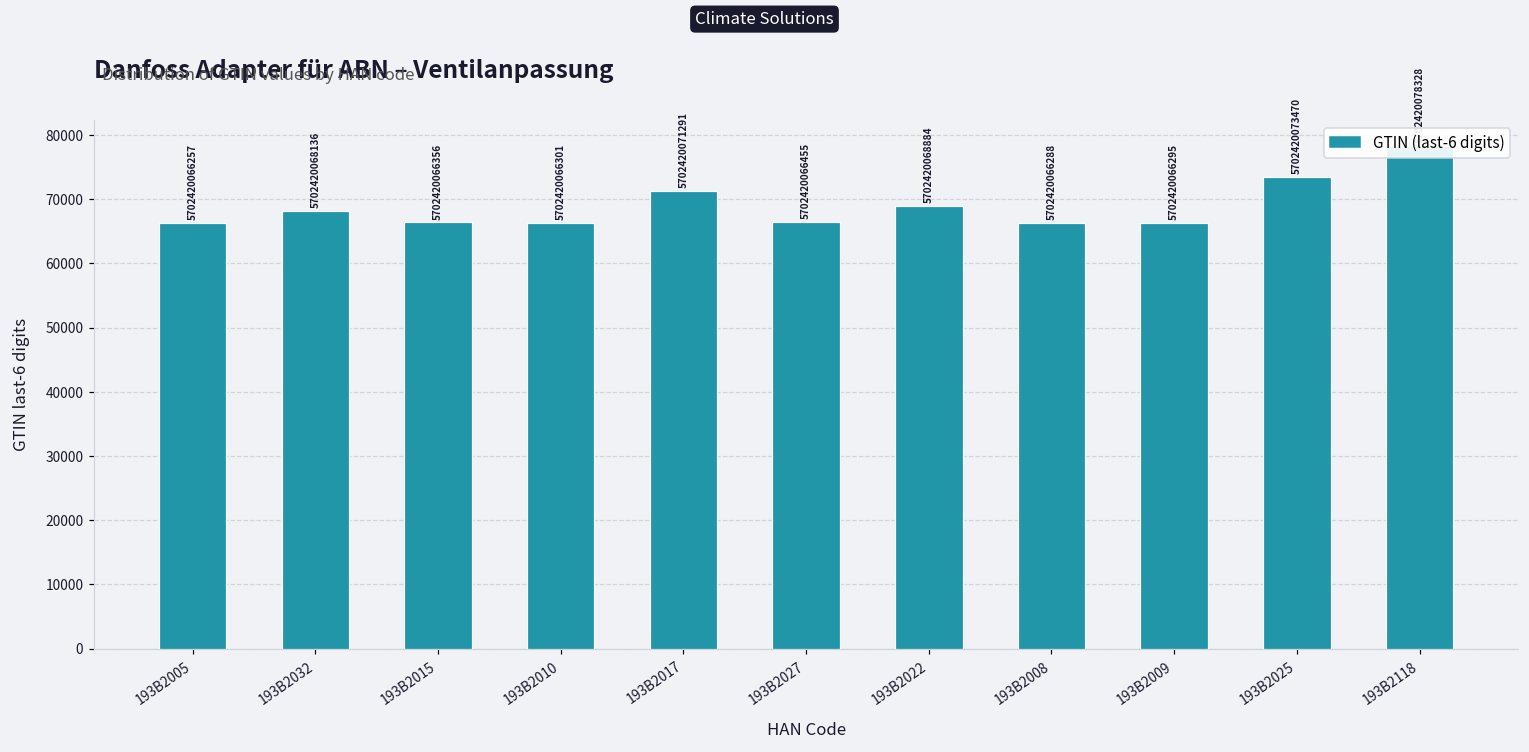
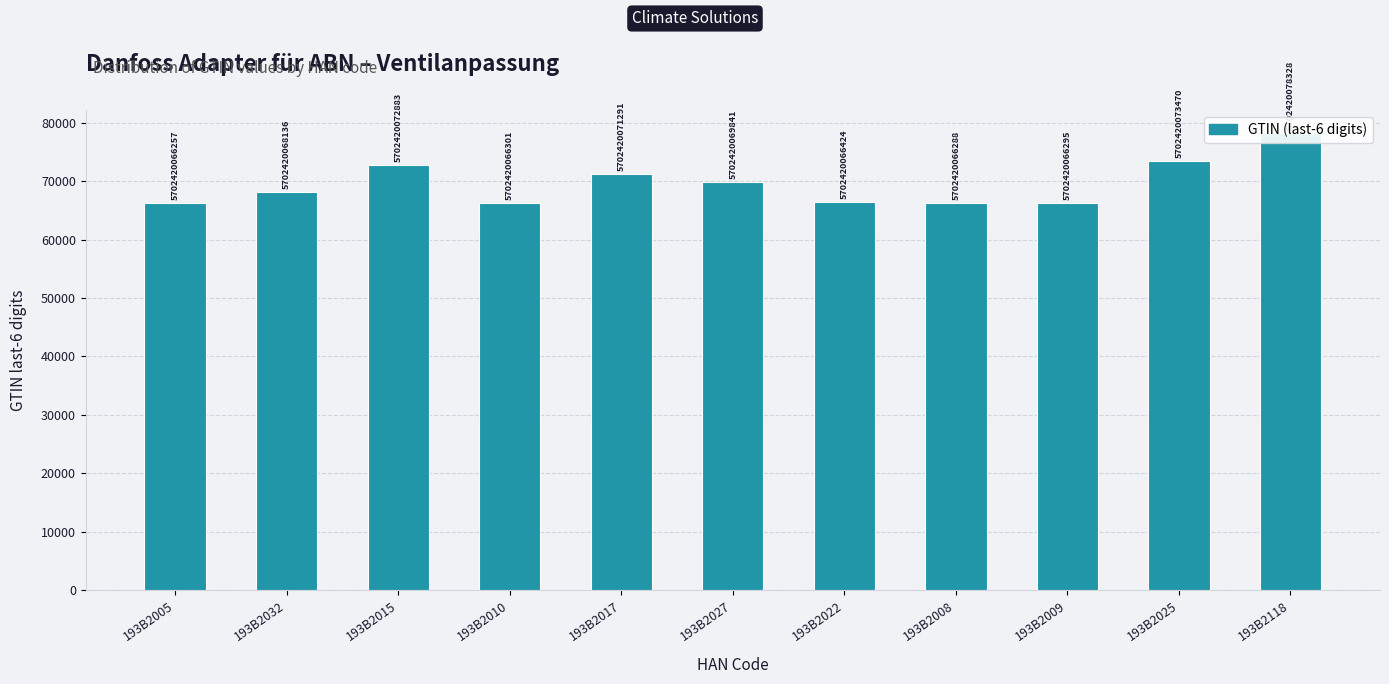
  {
-   "193B2015": 5702420066356,
-   "193B2027": 5702420066455,
-   "193B2022": 5702420068884
+   "193B2015": 5702420072883,
+   "193B2027": 5702420069841,
+   "193B2022": 5702420066424
  }
